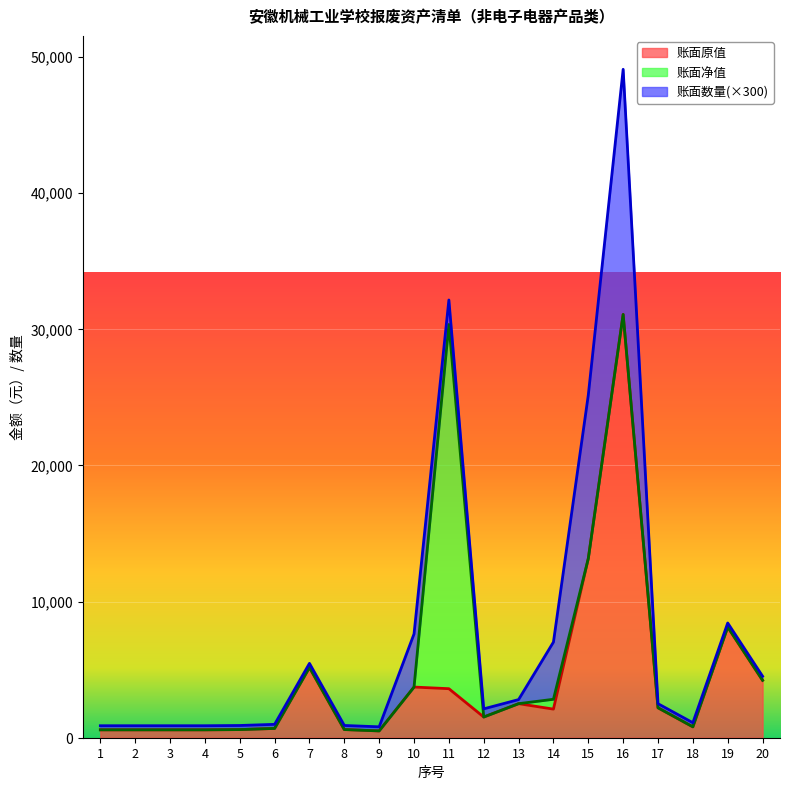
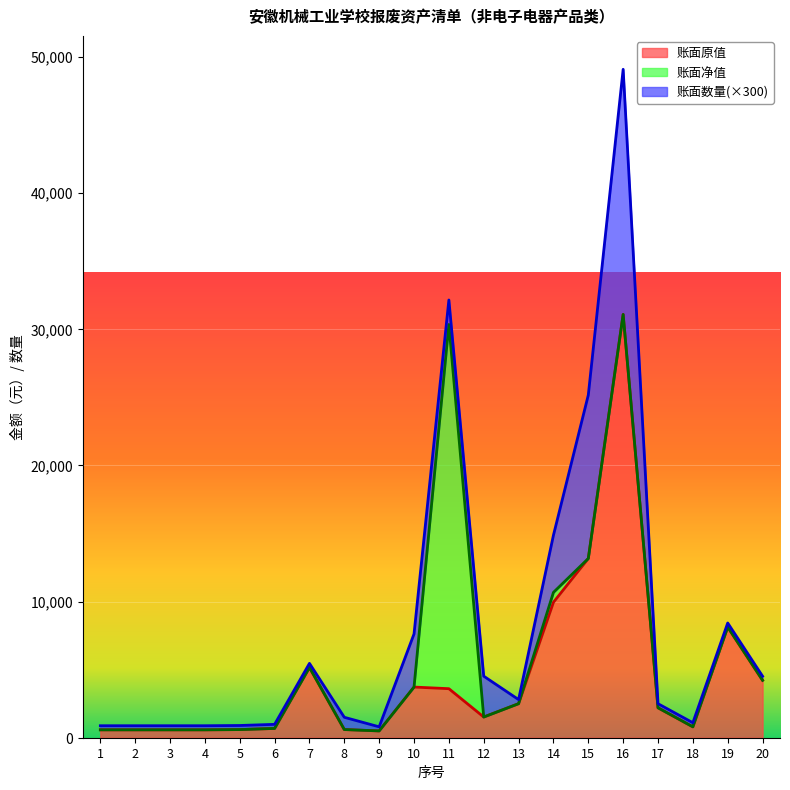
  {
    "账面原值": {
      "11": "3,600",
-     "14": "2,100"
+     "14": "9,900"
    },
    "账面净值": {
      "11": "26,700",
      "14": "700"
    },
    "账面数量(×300)": {
      "1": "300",
      "2": "300",
      "3": "300",
      "4": "300",
      "5": "300",
      "6": "300",
      "7": "300",
-     "8": "300",
+     "8": "900",
      "9": "300",
      "10": "3,900",
      "11": "1,800",
-     "12": "600",
+     "12": "3,000",
      "13": "300",
      "14": "4,200",
      "15": "12,000",
      "16": "18,000",
      "17": "300",
      "18": "300",
      "19": "300",
      "20": "300"
    }
  }
